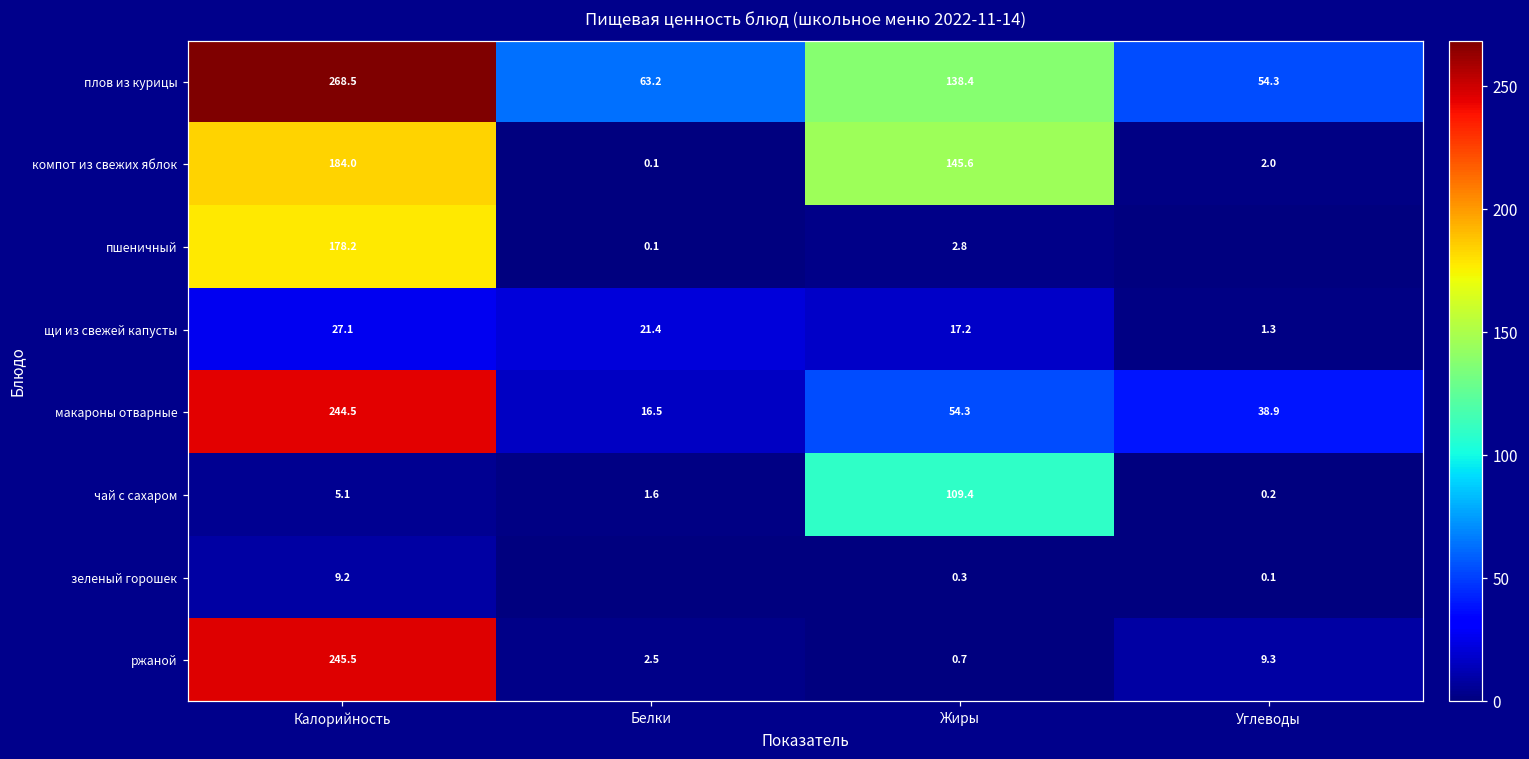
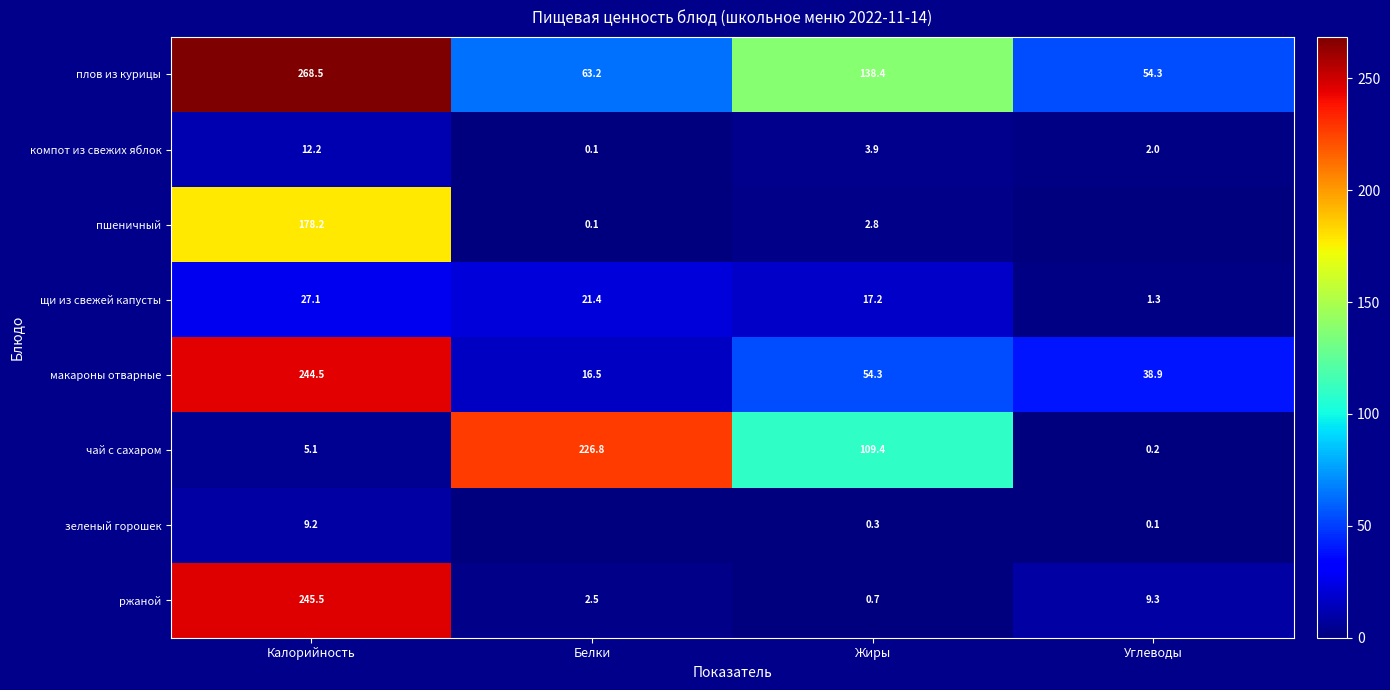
  {
    "плов из курицы": {
      "Калорийность": 268.5,
      "Белки": 63.2,
      "Жиры": 138.4,
      "Углеводы": 54.3
    },
    "компот из свежих яблок": {
-     "Калорийность": 184.0,
+     "Калорийность": 12.2,
      "Белки": 0.1,
-     "Жиры": 145.6,
+     "Жиры": 3.9,
      "Углеводы": 2.0
    },
    "пшеничный": {
      "Калорийность": 178.2,
      "Белки": 0.1,
      "Жиры": 2.8
    },
    "щи из свежей капусты": {
      "Калорийность": 27.1,
      "Белки": 21.4,
      "Жиры": 17.2,
      "Углеводы": 1.3
    },
    "макароны отварные": {
      "Калорийность": 244.5,
      "Белки": 16.5,
      "Жиры": 54.3,
      "Углеводы": 38.9
    },
    "чай с сахаром": {
      "Калорийность": 5.1,
-     "Белки": 1.6,
+     "Белки": 226.8,
      "Жиры": 109.4,
      "Углеводы": 0.2
    },
    "зеленый горошек": {
      "Калорийность": 9.2,
      "Жиры": 0.3,
      "Углеводы": 0.1
    },
    "ржаной": {
      "Калорийность": 245.5,
      "Белки": 2.5,
      "Жиры": 0.7,
      "Углеводы": 9.3
    }
  }
